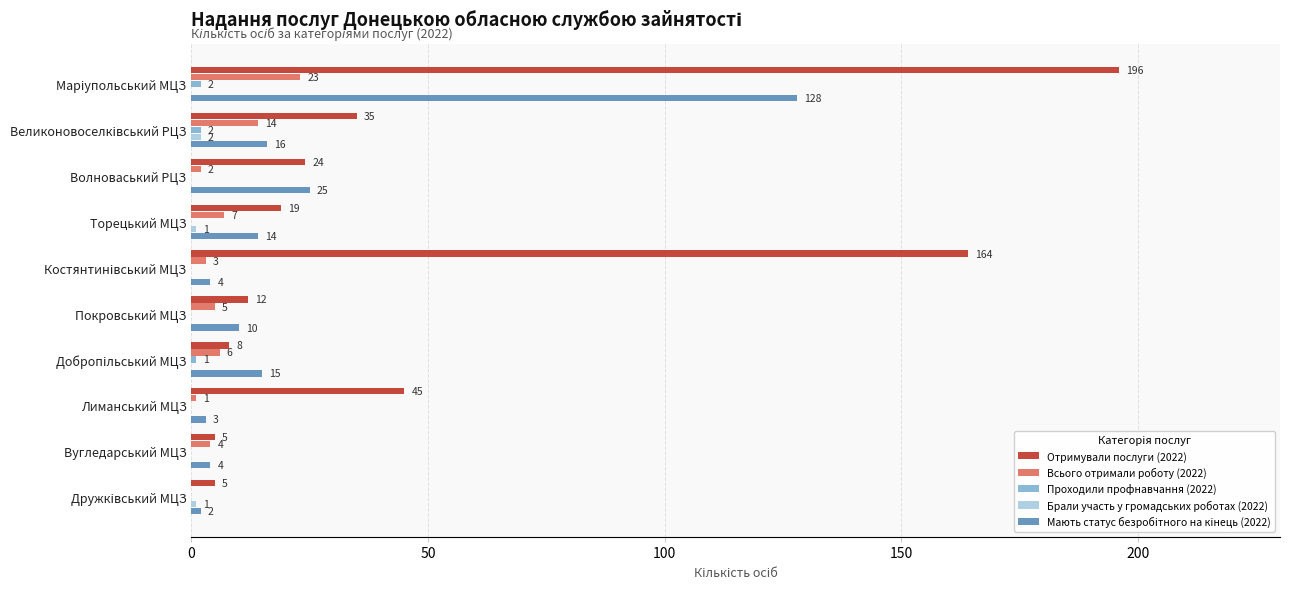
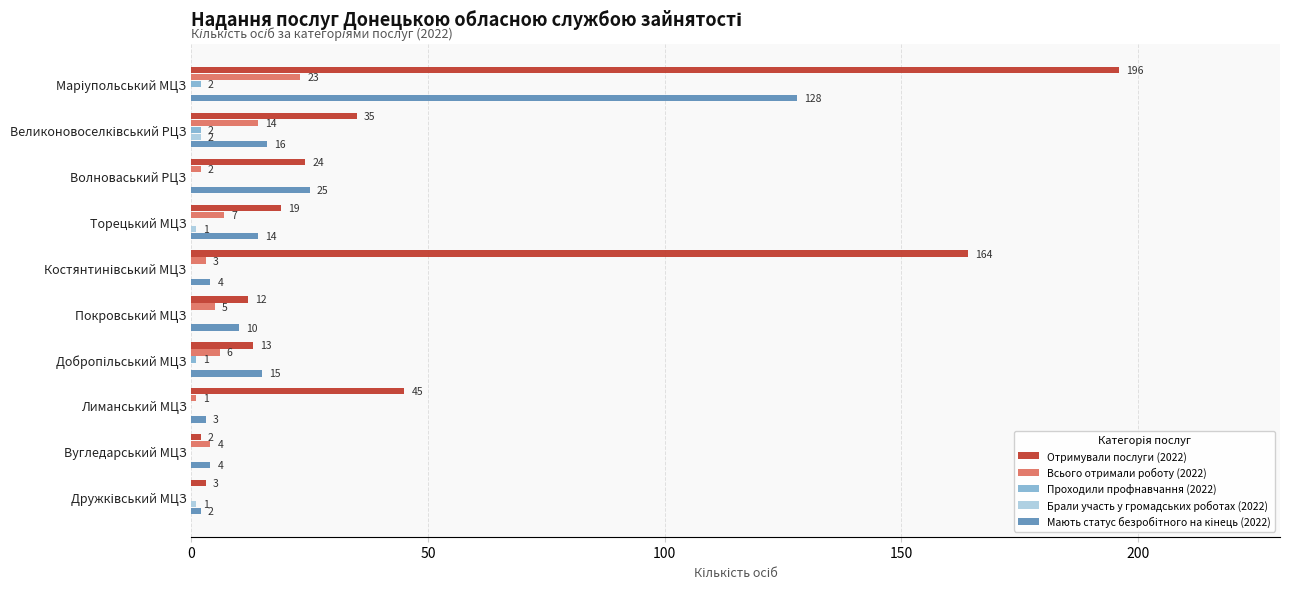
  {
    "Отримували послуги (2022)": {
      "Маріупольський МЦЗ": 196,
      "Великоновоселківський РЦЗ": 35,
      "Волноваський РЦЗ": 24,
      "Торецький МЦЗ": 19,
      "Костянтинівський МЦЗ": 164,
      "Покровський МЦЗ": 12,
-     "Добропільський МЦЗ": 8,
+     "Добропільський МЦЗ": 13,
      "Лиманський МЦЗ": 45,
-     "Вугледарський МЦЗ": 5,
-     "Дружківський МЦЗ": 5
+     "Вугледарський МЦЗ": 2,
+     "Дружківський МЦЗ": 3
    },
    "Всього отримали роботу (2022)": {
      "Маріупольський МЦЗ": 23,
      "Великоновоселківський РЦЗ": 14,
      "Волноваський РЦЗ": 2,
      "Торецький МЦЗ": 7,
      "Костянтинівський МЦЗ": 3,
      "Покровський МЦЗ": 5,
      "Добропільський МЦЗ": 6,
      "Лиманський МЦЗ": 1,
      "Вугледарський МЦЗ": 4
    }
  }
